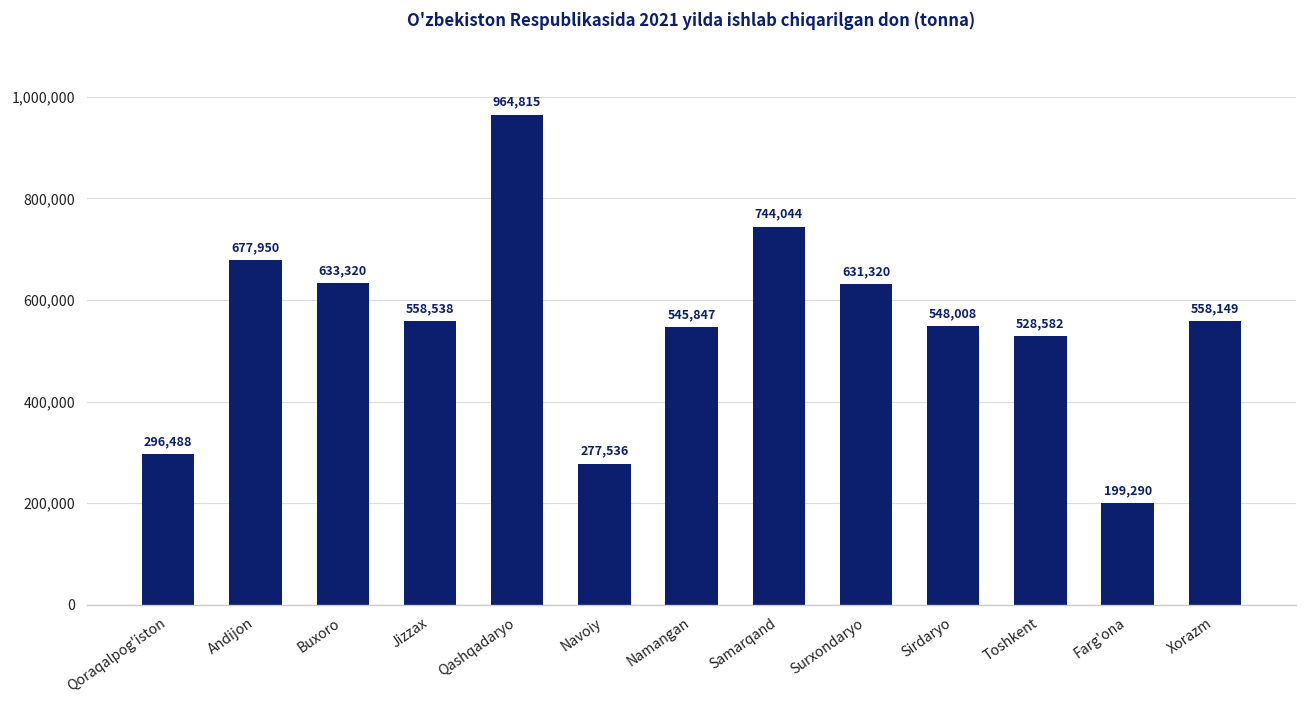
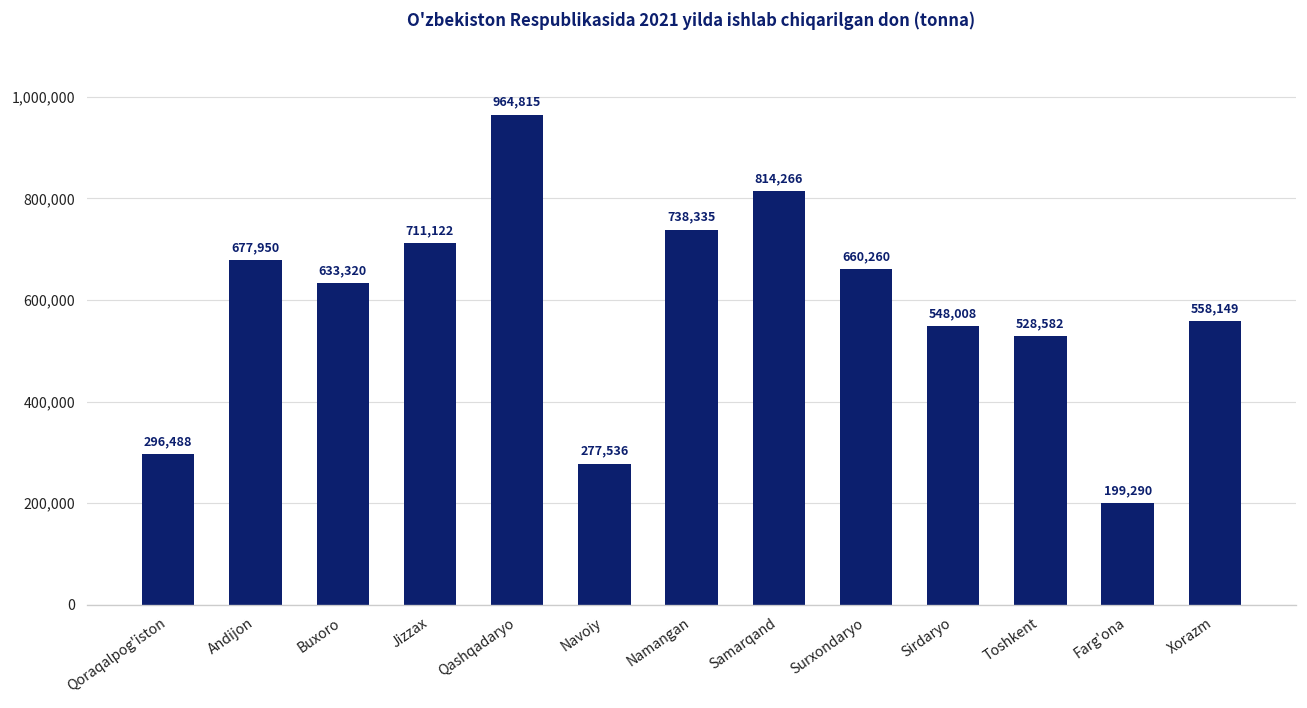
  {
    "Qoraqalpog'iston": "296,488",
    "Andijon": "677,950",
    "Buxoro": "633,320",
-   "Jizzax": "558,538",
+   "Jizzax": "711,122",
    "Qashqadaryo": "964,815",
    "Navoiy": "277,536",
-   "Namangan": "545,847",
-   "Samarqand": "744,044",
-   "Surxondaryo": "631,320",
+   "Namangan": "738,335",
+   "Samarqand": "814,266",
+   "Surxondaryo": "660,260",
    "Sirdaryo": "548,008",
    "Toshkent": "528,582",
    "Farg'ona": "199,290",
    "Xorazm": "558,149"
  }
